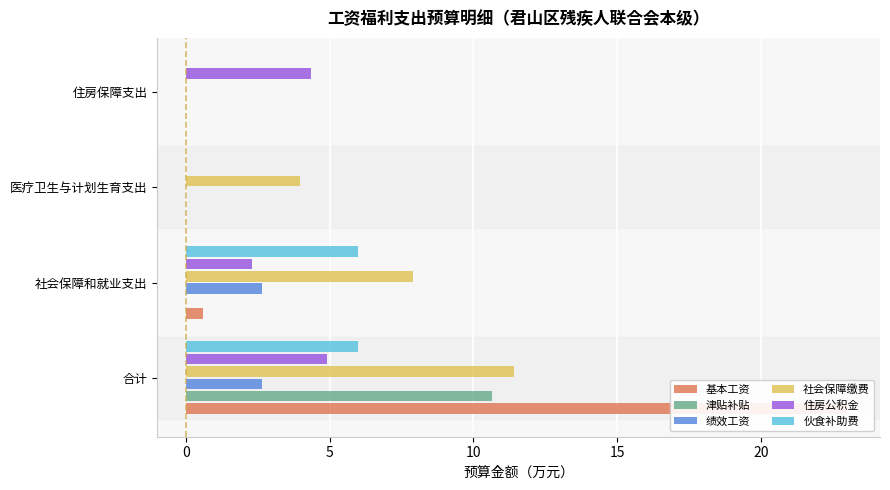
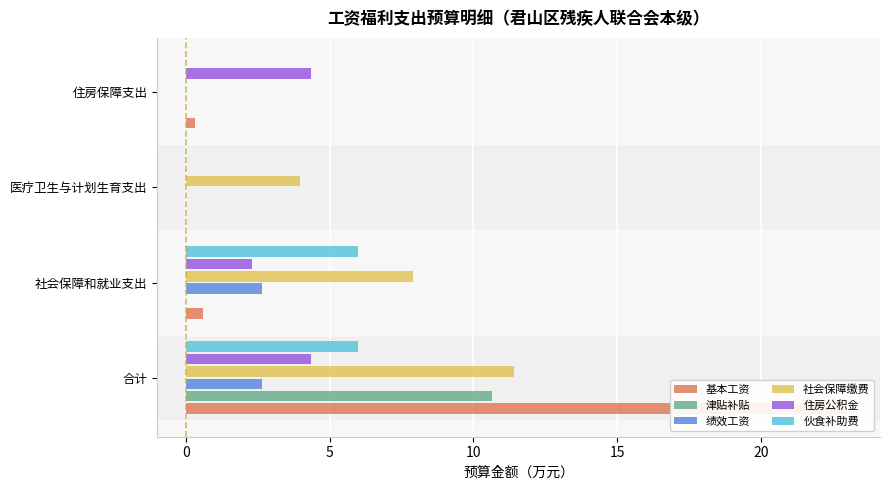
  {
    "基本工资": {
-     "住房保障支出": 0.0,
+     "住房保障支出": 0.3,
      "医疗卫生与计划生育支出": 0.0,
      "社会保障和就业支出": 0.6
    },
    "津贴补贴": {
      "住房保障支出": 0.0,
      "医疗卫生与计划生育支出": 0.0,
      "社会保障和就业支出": 0.0,
      "合计": 10.6
    },
    "社会保障缴费": {
      "住房保障支出": 0.0,
      "医疗卫生与计划生育支出": 4.0,
      "社会保障和就业支出": 7.9,
      "合计": 11.4
    },
    "住房公积金": {
      "住房保障支出": 4.4,
      "医疗卫生与计划生育支出": 0.0,
      "社会保障和就业支出": 2.3,
-     "合计": 4.9
+     "合计": 4.4
    }
  }
